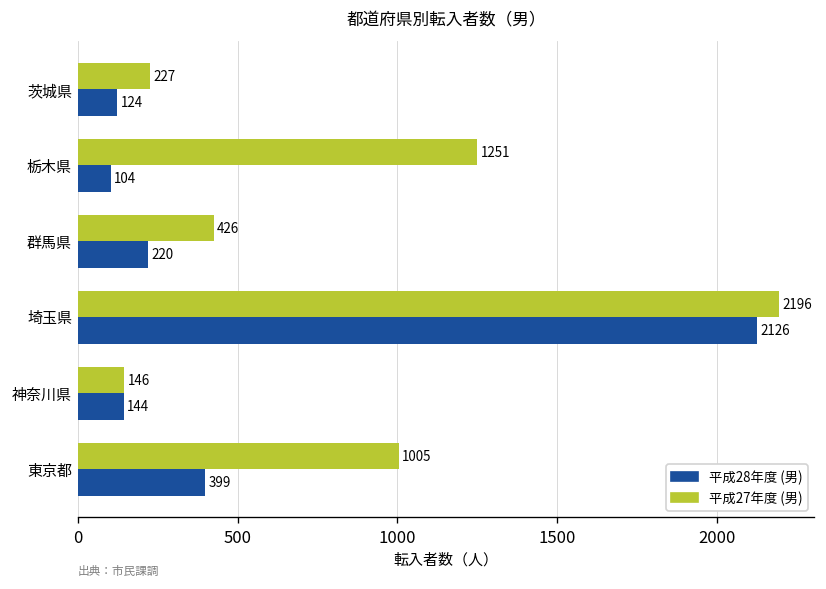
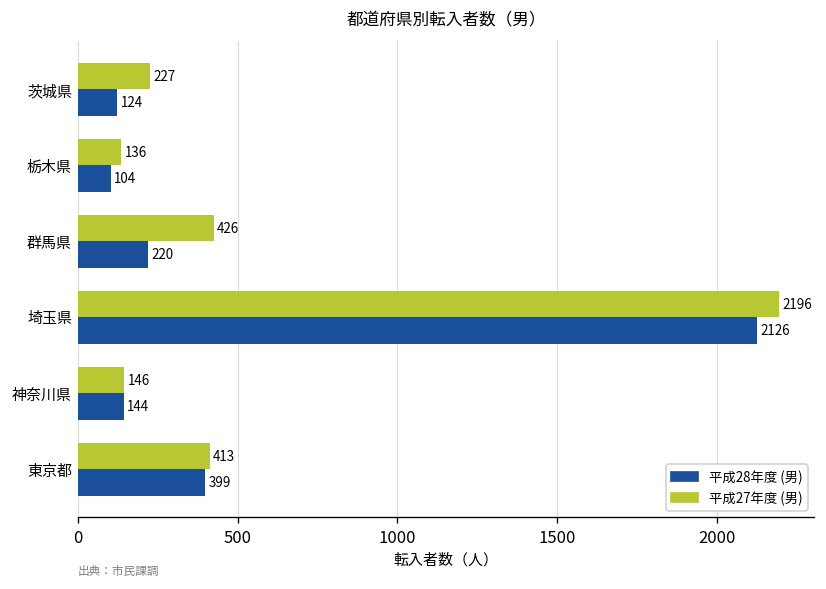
  {
    "平成28年度 (男)": {
      "茨城県": 124,
      "栃木県": 104,
      "群馬県": 220,
      "埼玉県": 2126,
      "神奈川県": 144,
      "東京都": 399
    },
    "平成27年度 (男)": {
      "茨城県": 227,
-     "栃木県": 1251,
+     "栃木県": 136,
      "群馬県": 426,
      "埼玉県": 2196,
      "神奈川県": 146,
-     "東京都": 1005
+     "東京都": 413
    }
  }
